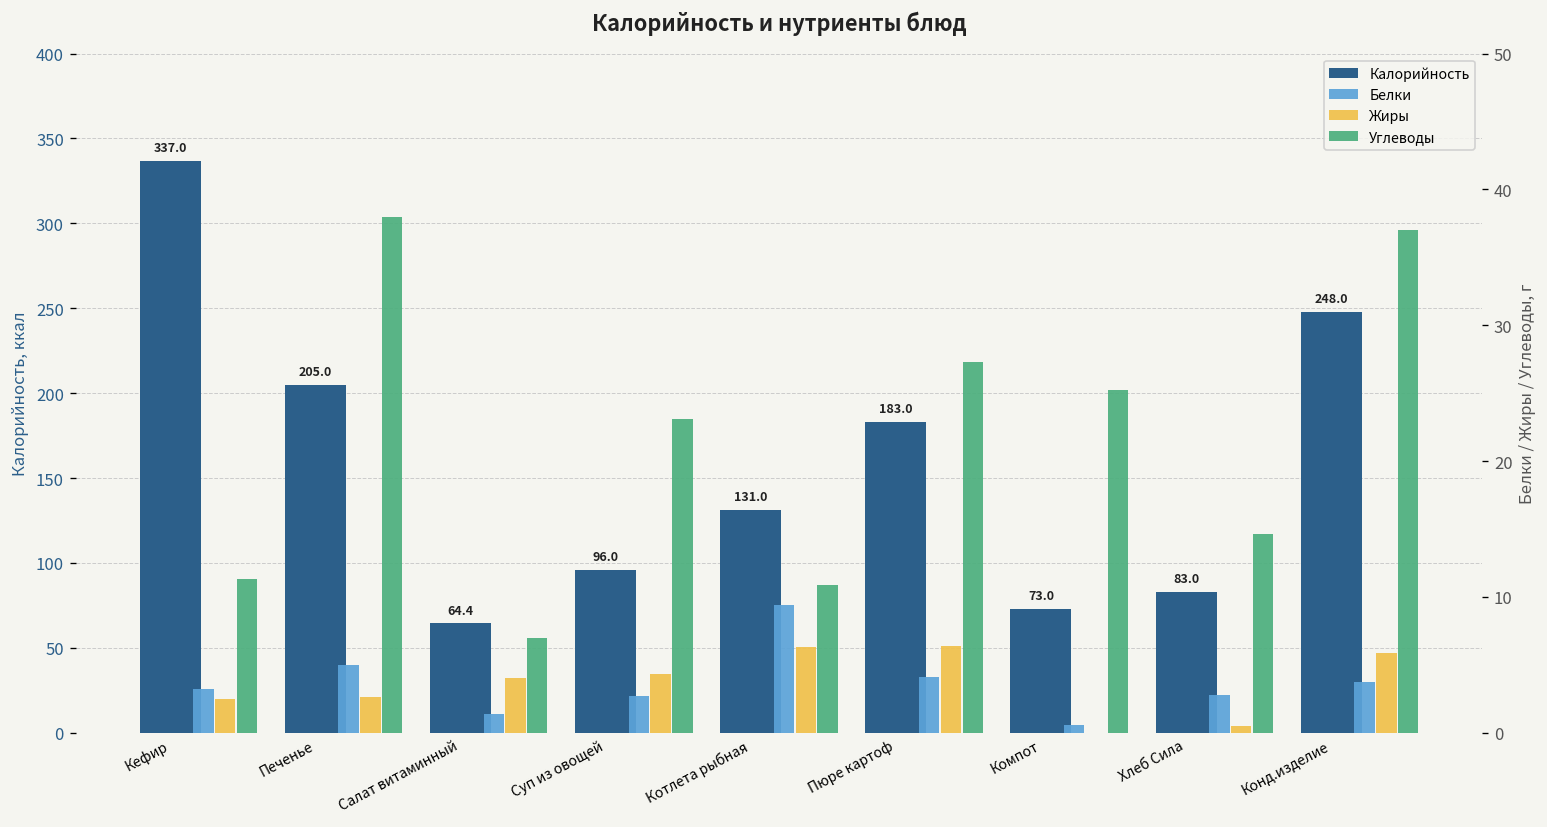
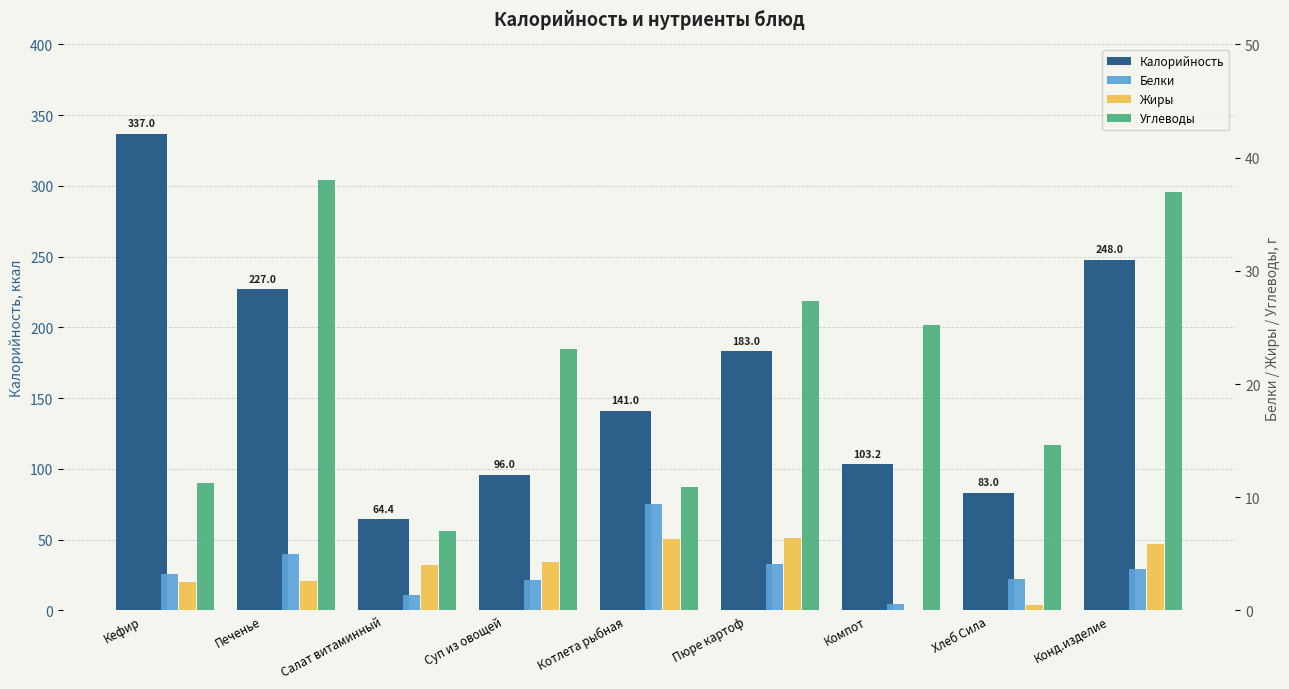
  {
    "Калорийность": {
      "Кефир": 337.0,
-     "Печенье": 205.0,
+     "Печенье": 227.0,
      "Салат витаминный": 64.4,
      "Суп из овощей": 96.0,
-     "Котлета рыбная": 131.0,
+     "Котлета рыбная": 141.0,
      "Пюре картоф": 183.0,
-     "Компот": 73.0,
+     "Компот": 103.2,
      "Хлеб Сила": 83.0,
      "Конд.изделие": 248.0
    }
  }
